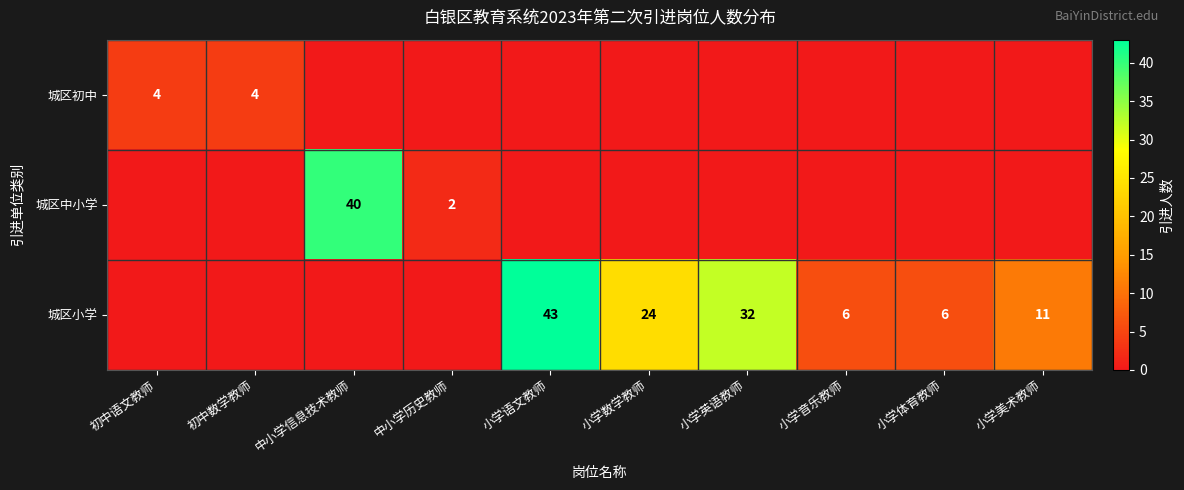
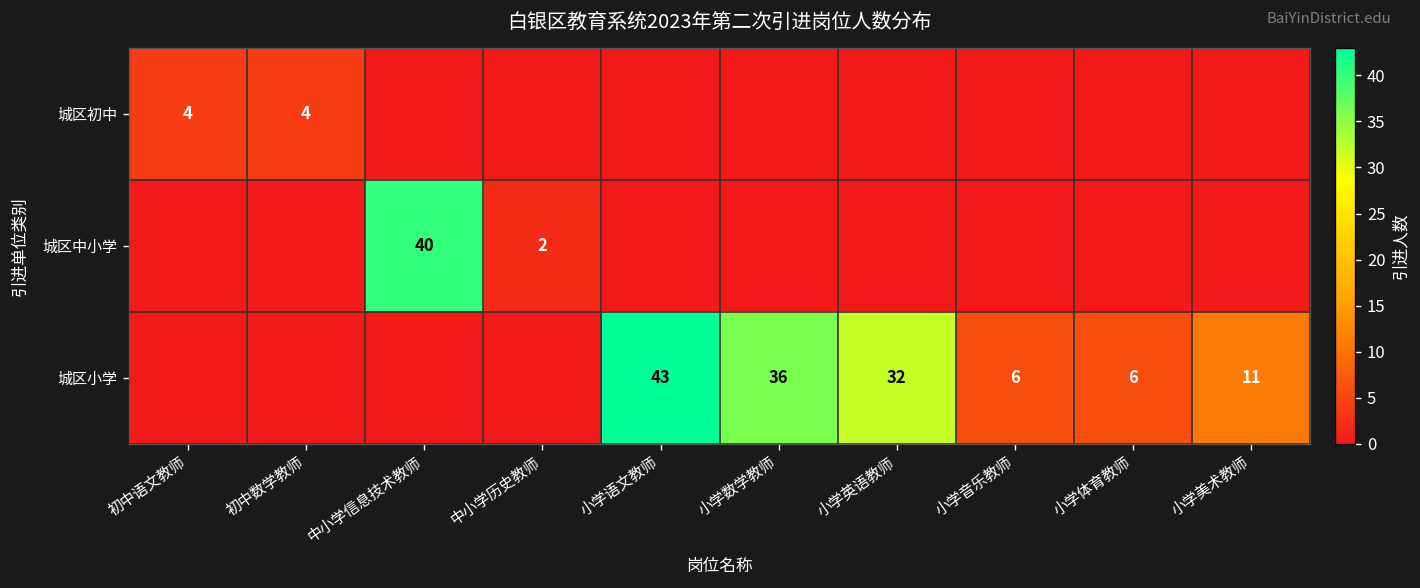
  {
    "城区初中": {
      "初中语文教师": 4,
      "初中数学教师": 4
    },
    "城区中小学": {
      "中小学信息技术教师": 40,
      "中小学历史教师": 2
    },
    "城区小学": {
      "小学语文教师": 43,
-     "小学数学教师": 24,
+     "小学数学教师": 36,
      "小学英语教师": 32,
      "小学音乐教师": 6,
      "小学体育教师": 6,
      "小学美术教师": 11
    }
  }
